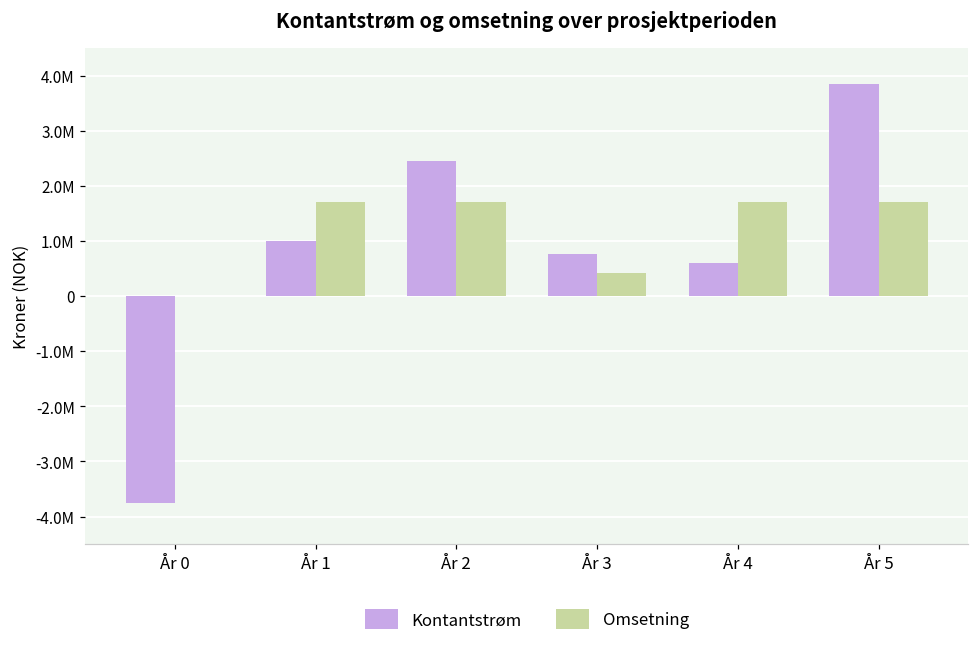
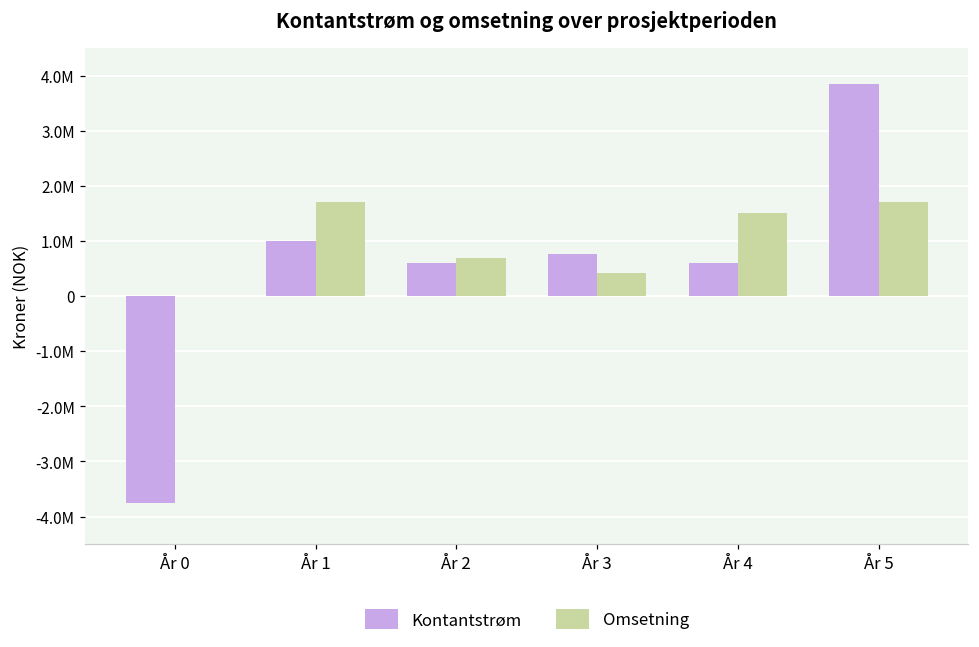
  {
    "Kontantstrøm": {
      "År 0": -3800000,
      "År 1": 1000000,
-     "År 2": 2400000,
+     "År 2": 600000,
      "År 3": 800000,
      "År 4": 600000,
      "År 5": 3900000
    },
    "Omsetning": {
      "År 0": 0,
      "År 1": 1700000,
-     "År 2": 1700000,
+     "År 2": 700000,
      "År 3": 400000,
-     "År 4": 1700000,
+     "År 4": 1500000,
      "År 5": 1700000
    }
  }
